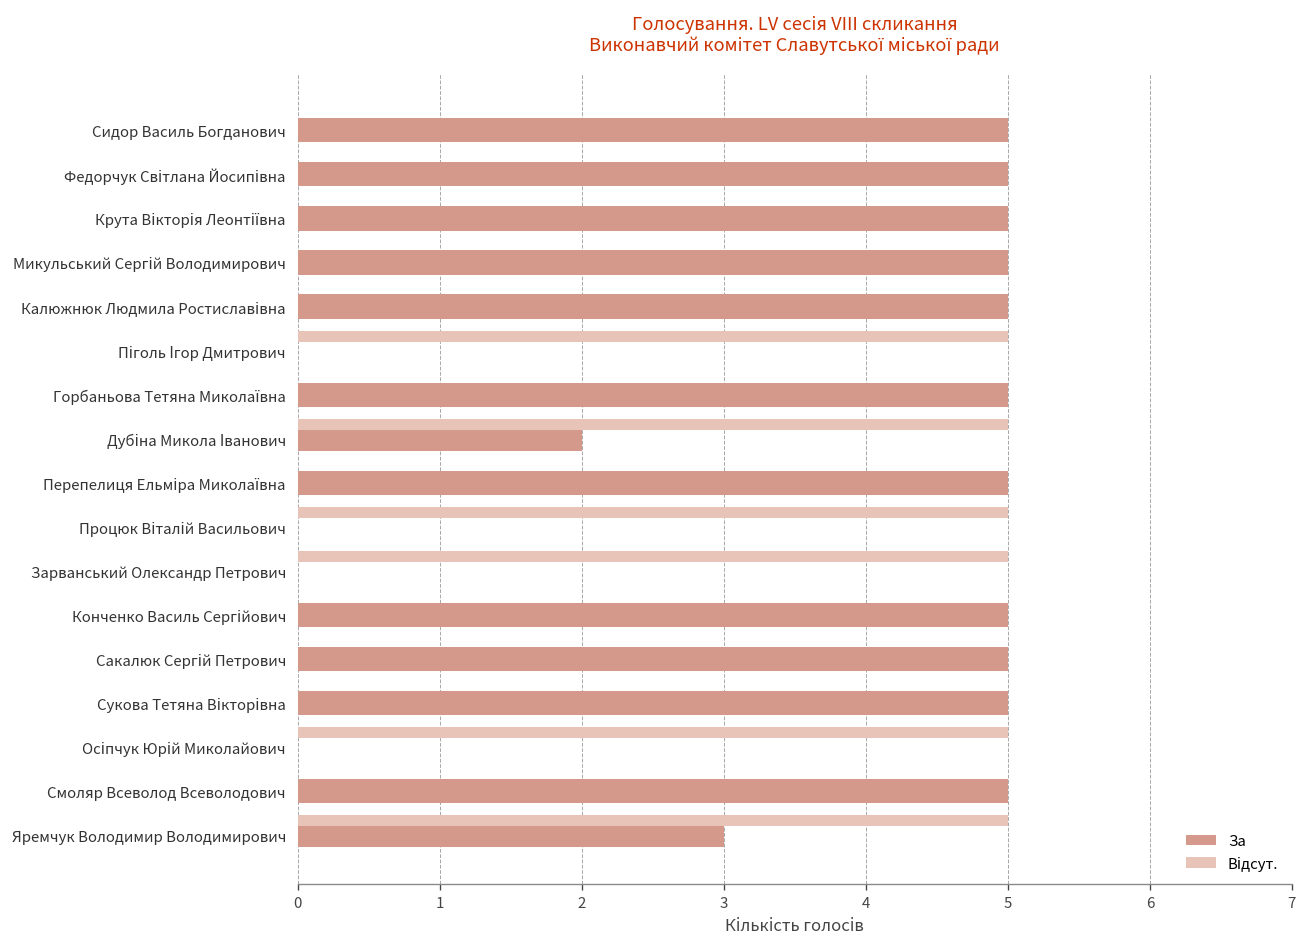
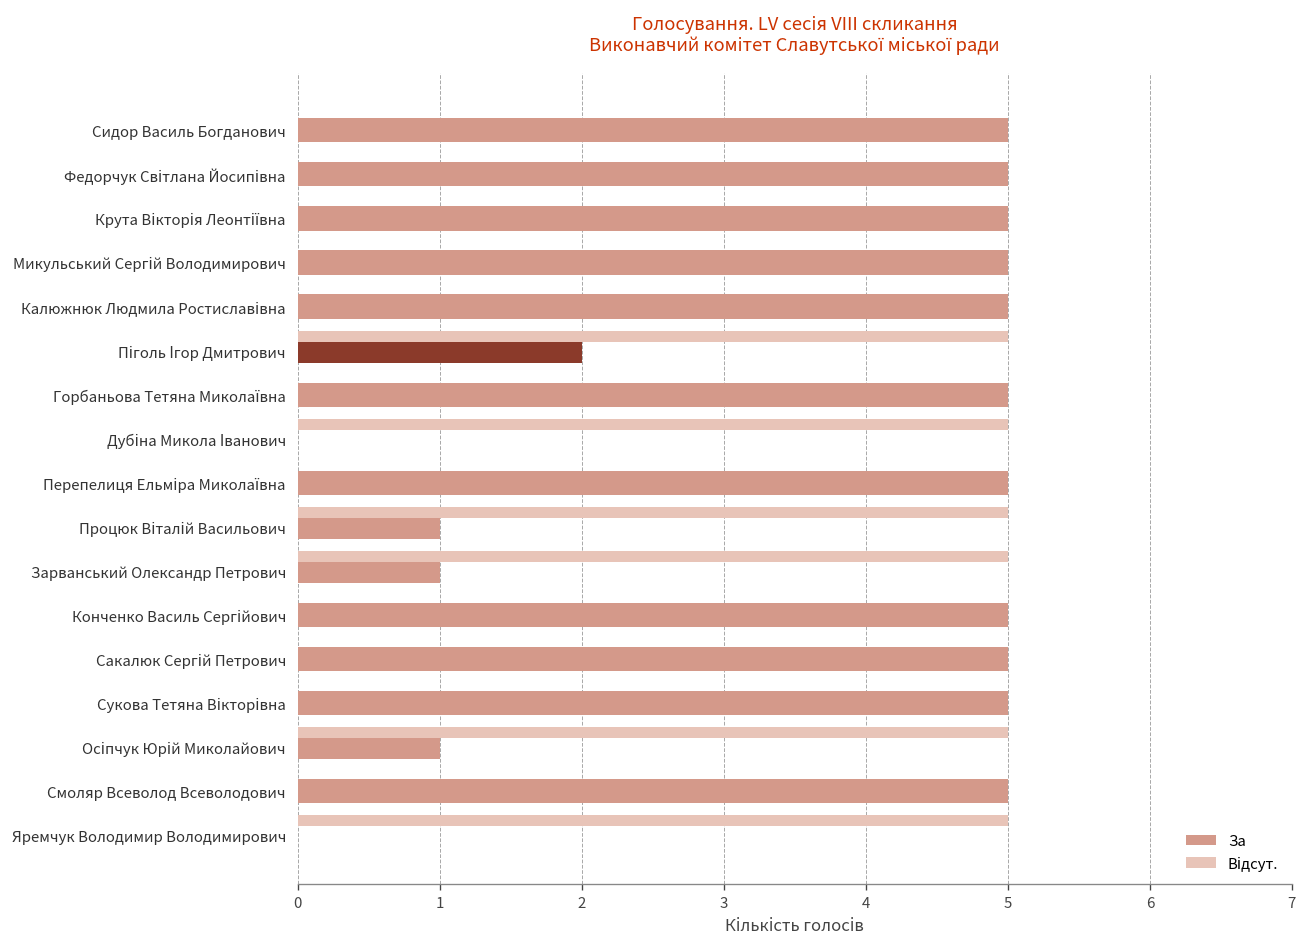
  {
    "За": {
      "Сидор Василь Богданович": 5,
      "Федорчук Світлана Йосипівна": 5,
      "Крута Вікторія Леонтіївна": 5,
      "Микульський Сергій Володимирович": 5,
      "Калюжнюк Людмила Ростиславівна": 5,
-     "Піголь Ігор Дмитрович": 0,
+     "Піголь Ігор Дмитрович": 2,
      "Горбаньова Тетяна Миколаївна": 5,
-     "Дубіна Микола Іванович": 2,
+     "Дубіна Микола Іванович": 0,
      "Перепелиця Ельміра Миколаївна": 5,
-     "Процюк Віталій Васильович": 0,
-     "Зарванський Олександр Петрович": 0,
+     "Процюк Віталій Васильович": 1,
+     "Зарванський Олександр Петрович": 1,
      "Конченко Василь Сергійович": 5,
      "Сакалюк Сергій Петрович": 5,
      "Сукова Тетяна Вікторівна": 5,
-     "Осіпчук Юрій Миколайович": 0,
+     "Осіпчук Юрій Миколайович": 1,
      "Смоляр Всеволод Всеволодович": 5,
-     "Яремчук Володимир Володимирович": 3
+     "Яремчук Володимир Володимирович": 0
    },
    "Відсут.": {
      "Сидор Василь Богданович": 0,
      "Федорчук Світлана Йосипівна": 0,
      "Крута Вікторія Леонтіївна": 0,
      "Микульський Сергій Володимирович": 0,
      "Калюжнюк Людмила Ростиславівна": 0,
      "Піголь Ігор Дмитрович": 5,
      "Горбаньова Тетяна Миколаївна": 0,
      "Дубіна Микола Іванович": 5,
      "Перепелиця Ельміра Миколаївна": 0,
      "Процюк Віталій Васильович": 5,
      "Зарванський Олександр Петрович": 5,
      "Конченко Василь Сергійович": 0,
      "Сакалюк Сергій Петрович": 0,
      "Сукова Тетяна Вікторівна": 0,
      "Осіпчук Юрій Миколайович": 5,
      "Смоляр Всеволод Всеволодович": 0,
      "Яремчук Володимир Володимирович": 5
    }
  }
